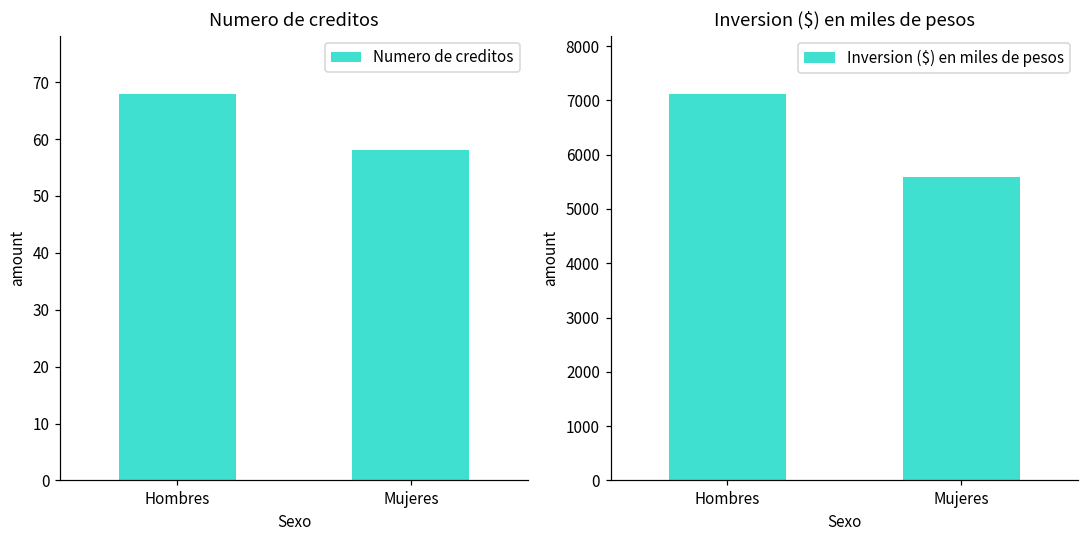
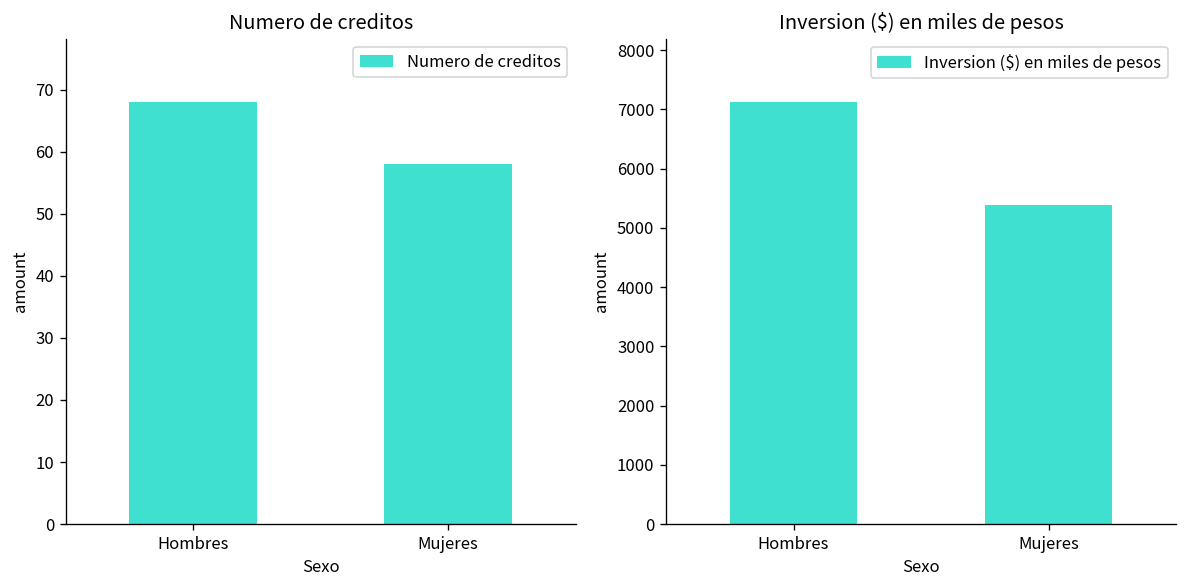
  {
    "Numero de creditos": {
      "Hombres": 68,
      "Mujeres": 58
    },
    "Inversion ($) en miles de pesos": {
      "Hombres": 7100,
-     "Mujeres": 5600
+     "Mujeres": 5400
    }
  }
